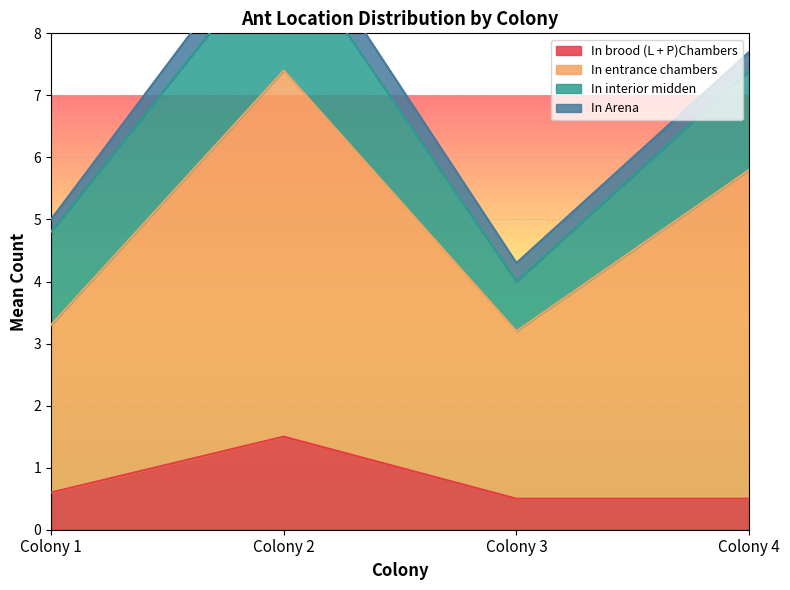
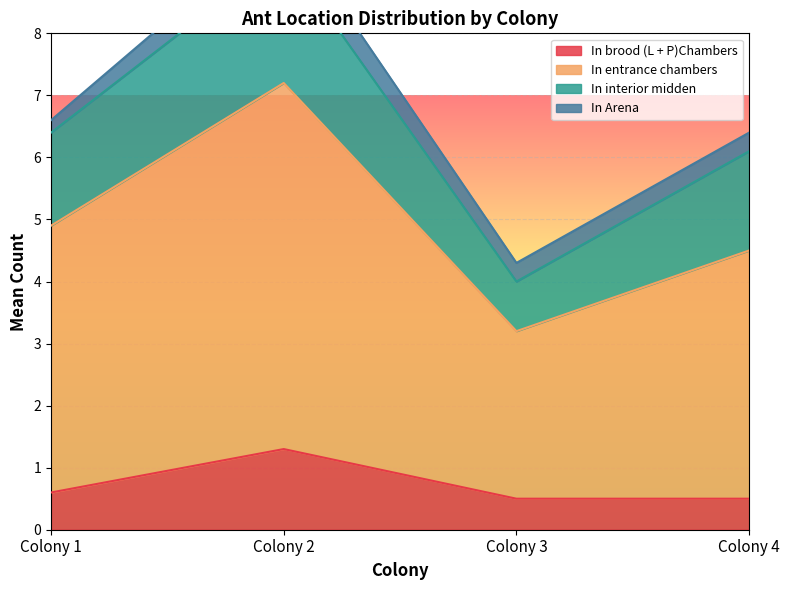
  {
    "In brood (L + P)Chambers": {
      "Colony 1": 0.6,
-     "Colony 2": 1.5,
+     "Colony 2": 1.3,
      "Colony 3": 0.5,
      "Colony 4": 0.5
    },
    "In entrance chambers": {
-     "Colony 1": 2.7,
+     "Colony 1": 4.3,
      "Colony 2": 5.9,
      "Colony 3": 2.7,
-     "Colony 4": 5.3
+     "Colony 4": 4.0
    }
  }
